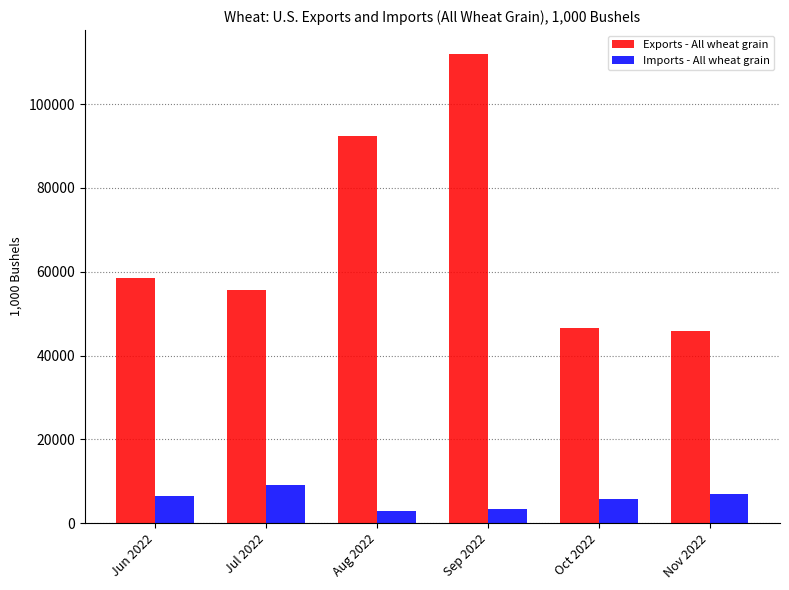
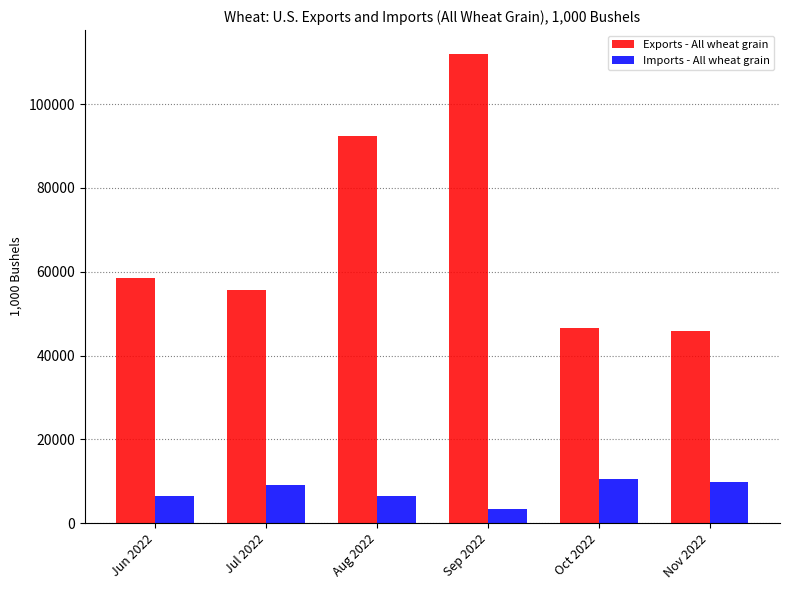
  {
    "Exports - All wheat grain": {
      "Jun 2022": 59000,
      "Jul 2022": 56000,
      "Aug 2022": 92000,
      "Sep 2022": 112000,
      "Oct 2022": 46000,
      "Nov 2022": 46000
    },
    "Imports - All wheat grain": {
      "Jun 2022": 6000,
      "Jul 2022": 9000,
-     "Aug 2022": 3000,
+     "Aug 2022": 6000,
      "Sep 2022": 3000,
-     "Oct 2022": 6000,
-     "Nov 2022": 7000
+     "Oct 2022": 10000,
+     "Nov 2022": 10000
    }
  }
